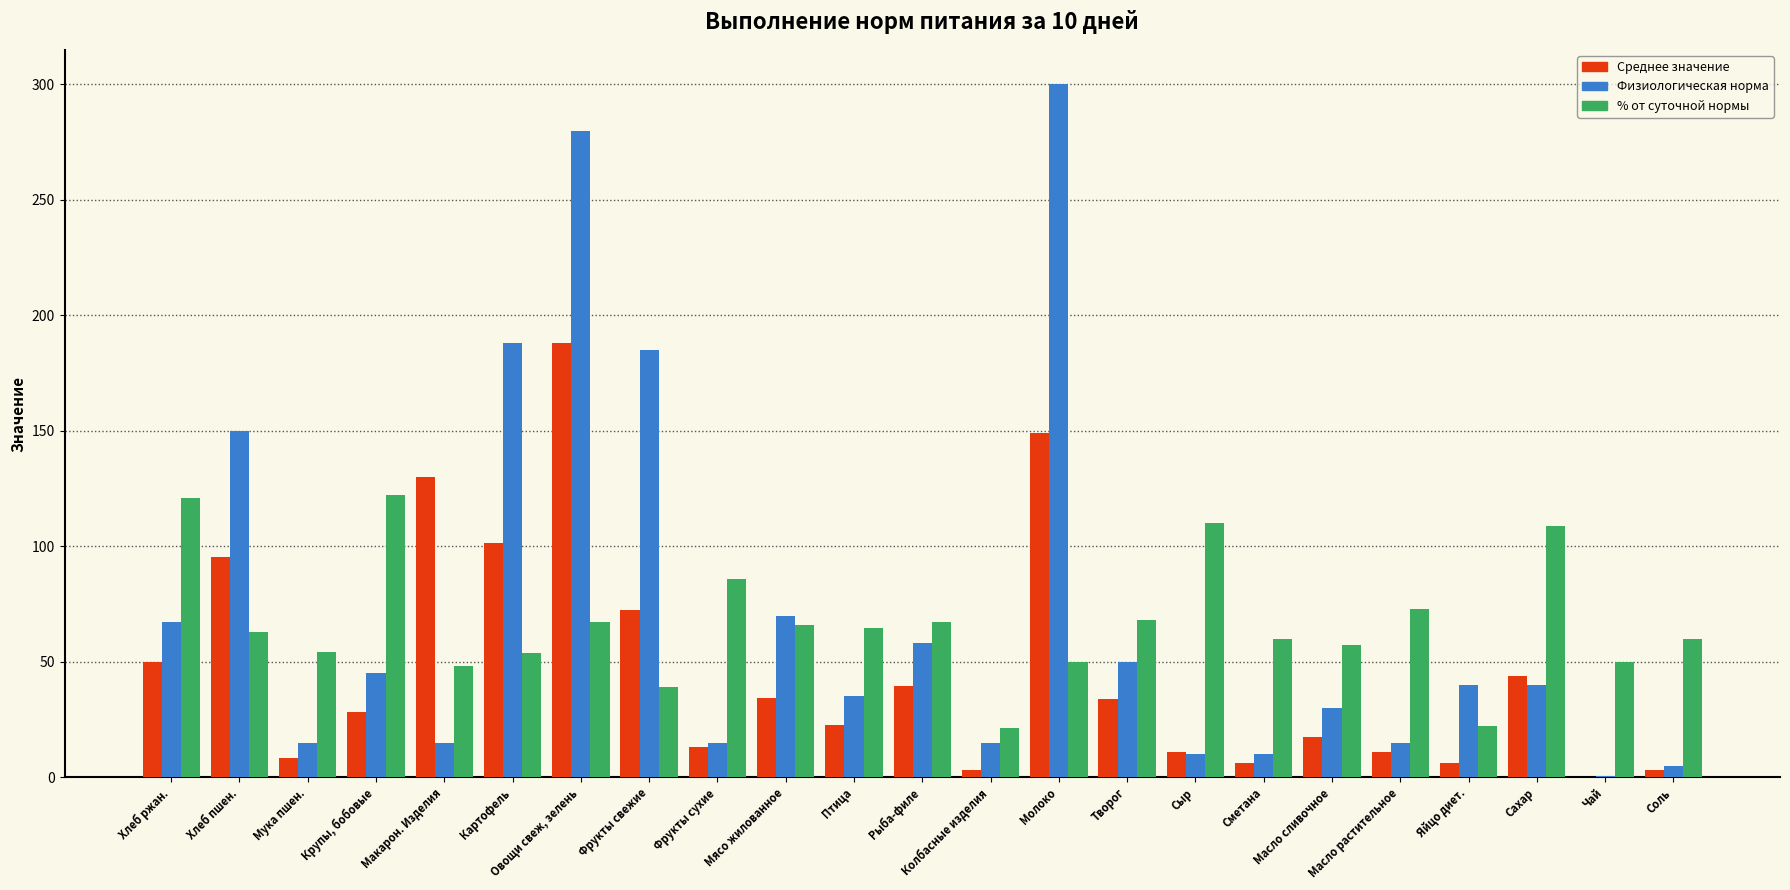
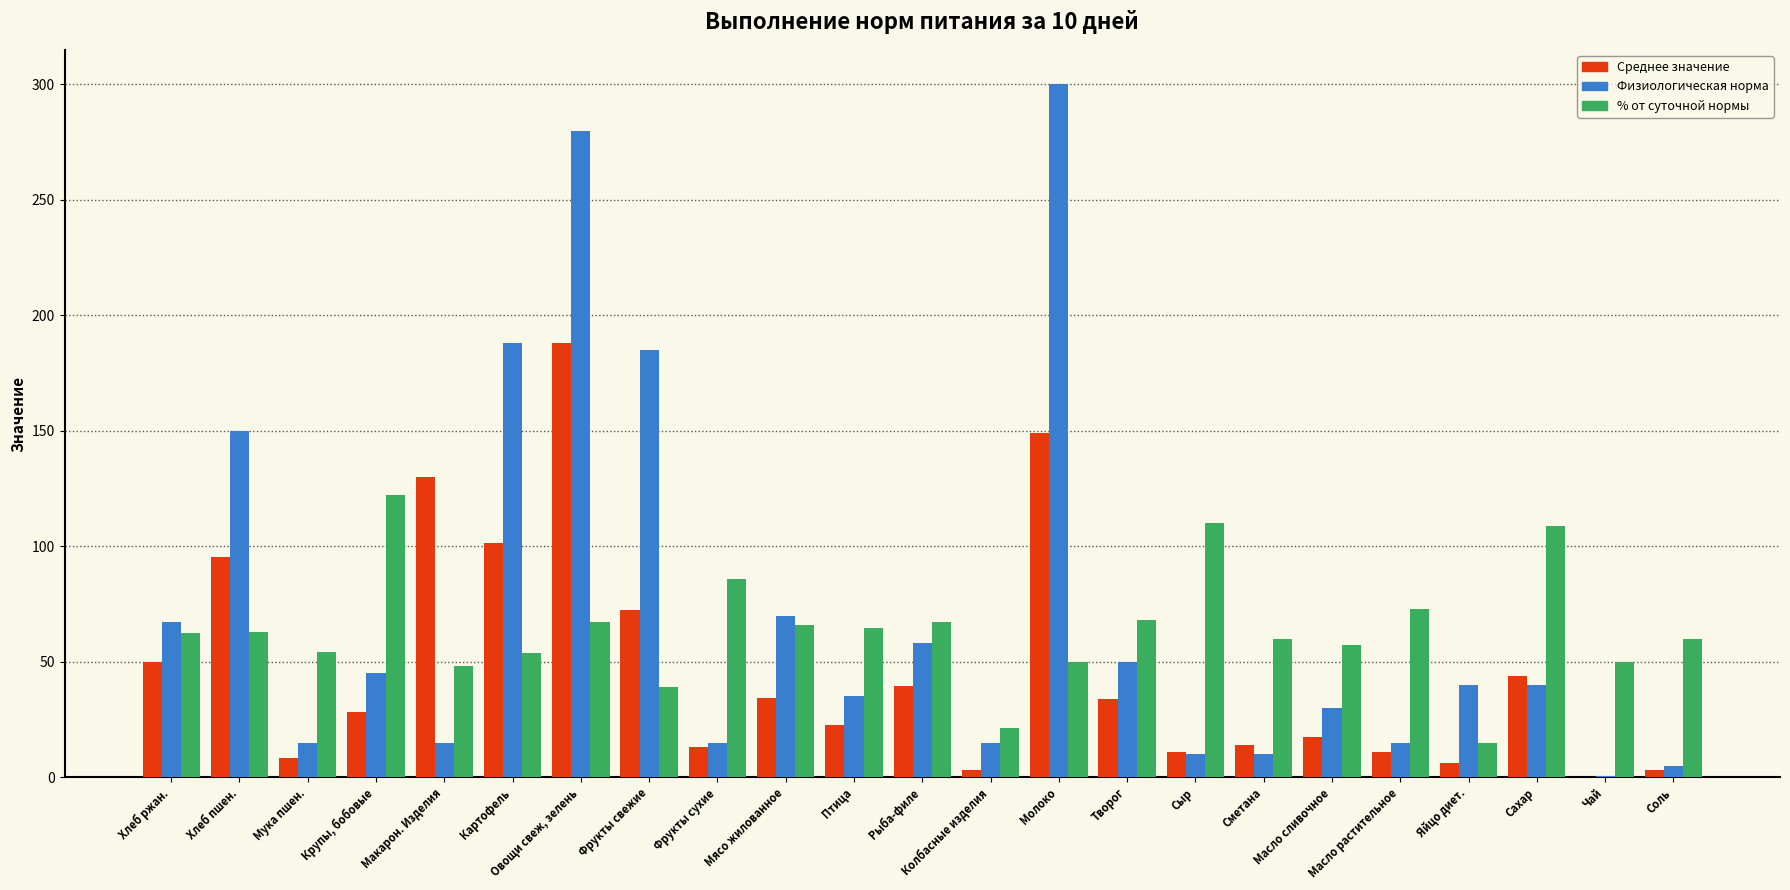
  {
    "Среднее значение": {
      "Хлеб ржан.": 50,
      "Хлеб пшен.": 95,
      "Мука пшен.": 8,
      "Крупы, бобовые": 28,
      "Макарон. Изделия": 130,
      "Картофель": 101,
      "Овощи свеж, зелень": 188,
      "Фрукты свежие": 72,
      "Фрукты сухие": 13,
      "Мясо жилованное": 34,
      "Птица": 23,
      "Рыба-филе": 39,
      "Колбасные изделия": 3,
      "Молоко": 149,
      "Творог": 34,
      "Сыр": 11,
-     "Сметана": 6,
+     "Сметана": 14,
      "Масло сливочное": 17,
      "Масло растительное": 11,
      "Яйцо диет.": 6,
      "Сахар": 44,
      "Соль": 3
    },
    "Физиологическая норма": {
      "Хлеб ржан.": 67,
      "Хлеб пшен.": 150,
      "Мука пшен.": 15,
      "Крупы, бобовые": 45,
      "Макарон. Изделия": 15,
      "Картофель": 188,
      "Овощи свеж, зелень": 280,
      "Фрукты свежие": 185,
      "Фрукты сухие": 15,
      "Мясо жилованное": 70,
      "Птица": 35,
      "Рыба-филе": 58,
      "Колбасные изделия": 15,
      "Молоко": 300,
      "Творог": 50,
      "Сыр": 10,
      "Сметана": 10,
      "Масло сливочное": 30,
      "Масло растительное": 15,
      "Яйцо диет.": 40,
      "Сахар": 40,
      "Соль": 5
    },
    "% от суточной нормы": {
-     "Хлеб ржан.": 121,
+     "Хлеб ржан.": 63,
      "Хлеб пшен.": 63,
      "Мука пшен.": 54,
      "Крупы, бобовые": 122,
      "Макарон. Изделия": 48,
      "Картофель": 54,
      "Овощи свеж, зелень": 67,
      "Фрукты свежие": 39,
      "Фрукты сухие": 86,
      "Мясо жилованное": 66,
      "Птица": 65,
      "Рыба-филе": 67,
      "Колбасные изделия": 21,
      "Молоко": 50,
      "Творог": 68,
      "Сыр": 110,
      "Сметана": 60,
      "Масло сливочное": 57,
      "Масло растительное": 73,
-     "Яйцо диет.": 22,
+     "Яйцо диет.": 15,
      "Сахар": 109,
      "Чай": 50,
      "Соль": 60
    }
  }
